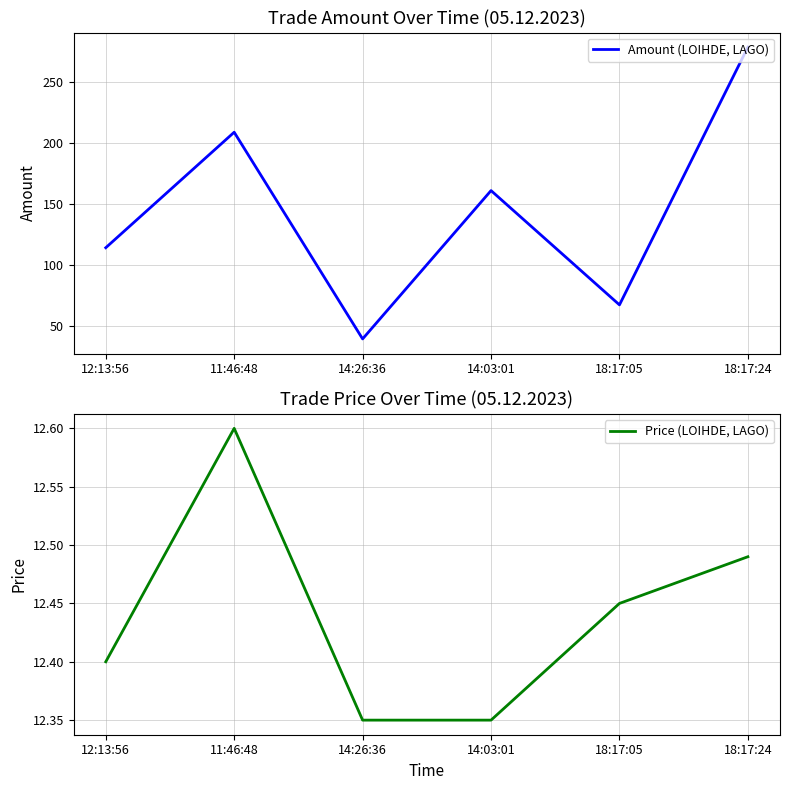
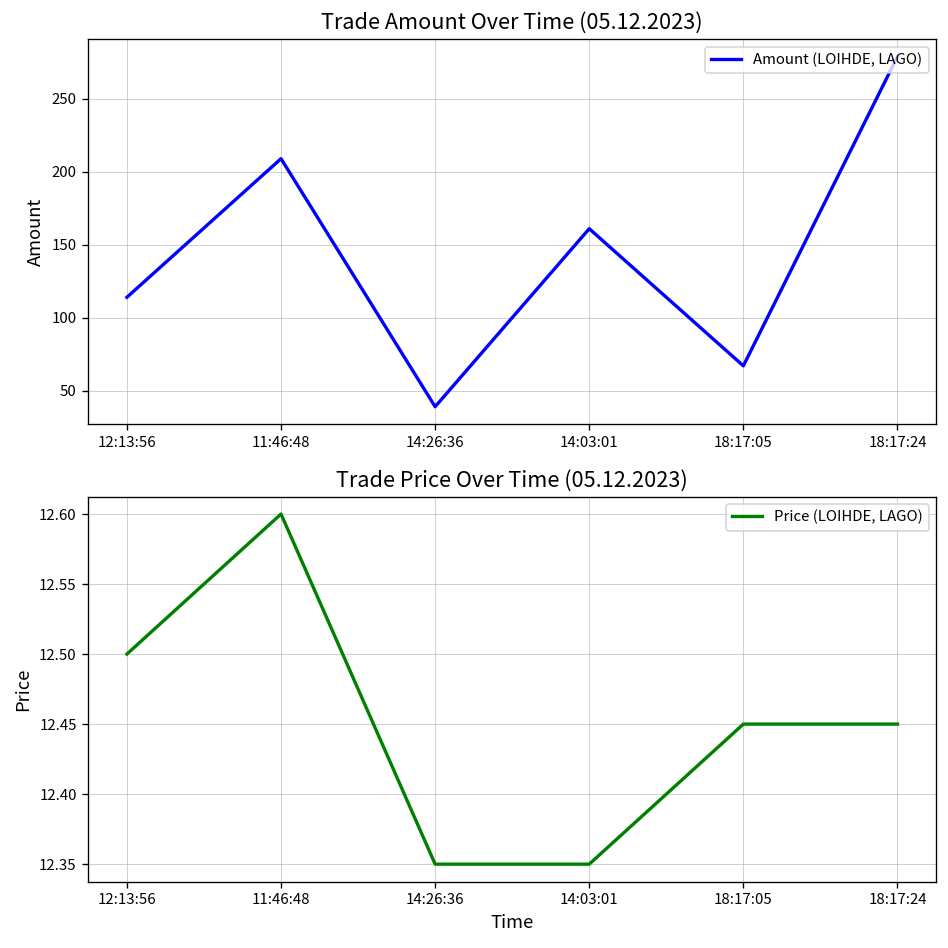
  {
    "Trade Amount Over Time (05.12.2023)": {
      "12:13:56": 114,
      "11:46:48": 209,
      "14:26:36": 39,
      "14:03:01": 161,
      "18:17:05": 67
    },
    "Trade Price Over Time (05.12.2023)": {
-     "12:13:56": 12.4,
+     "12:13:56": 12.5,
      "11:46:48": 12.60,
      "14:26:36": 12.35,
      "14:03:01": 12.35,
      "18:17:05": 12.45,
-     "18:17:24": 12.49
+     "18:17:24": 12.45
    }
  }
